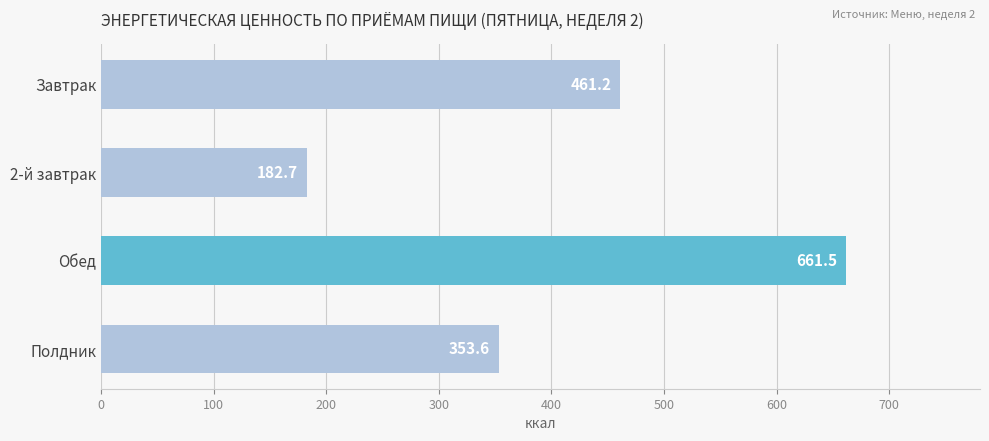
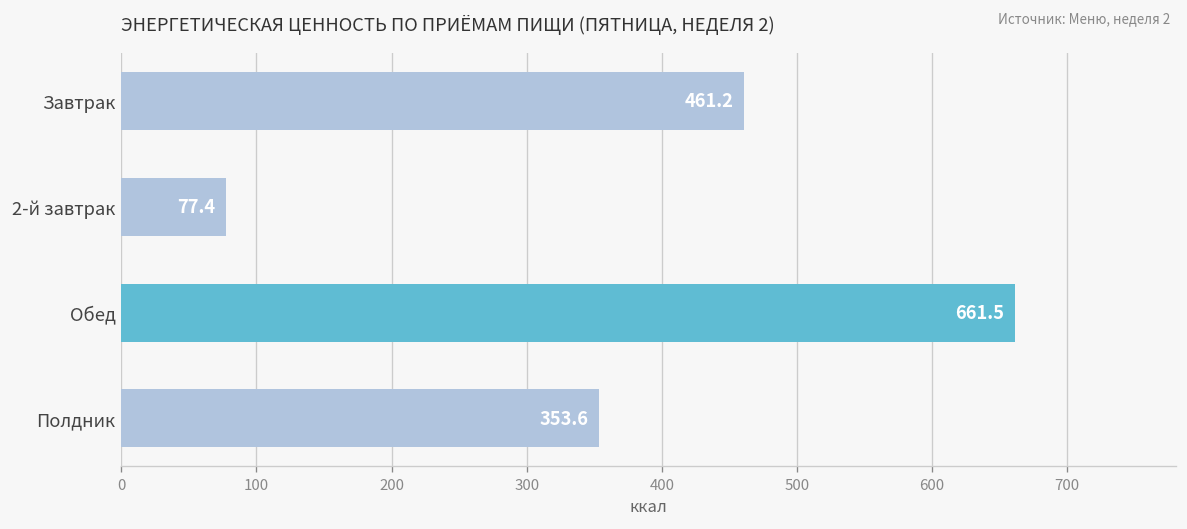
  {
    "Завтрак": 461.2,
-   "2-й завтрак": 182.7,
+   "2-й завтрак": 77.4,
    "Обед": 661.5,
    "Полдник": 353.6
  }
